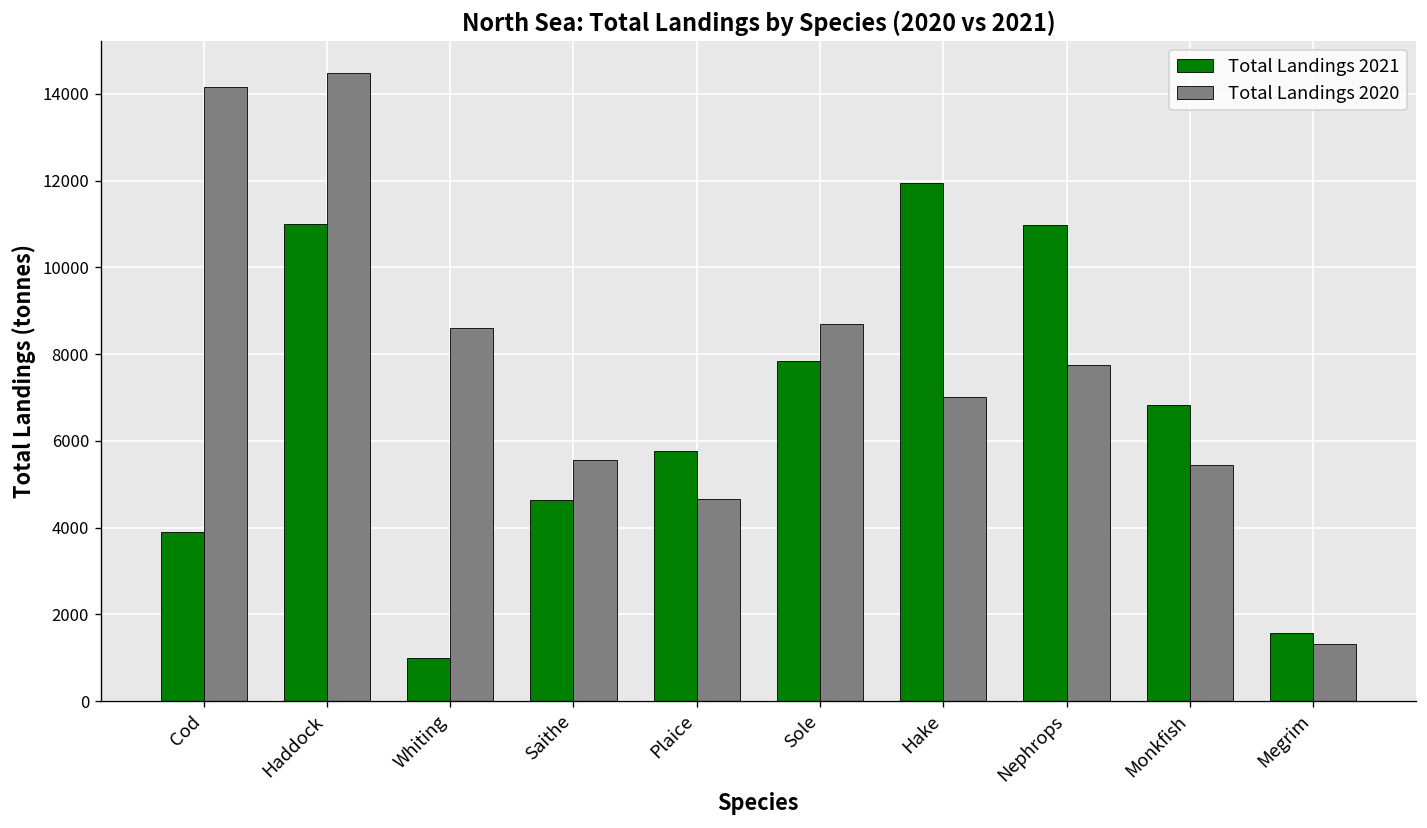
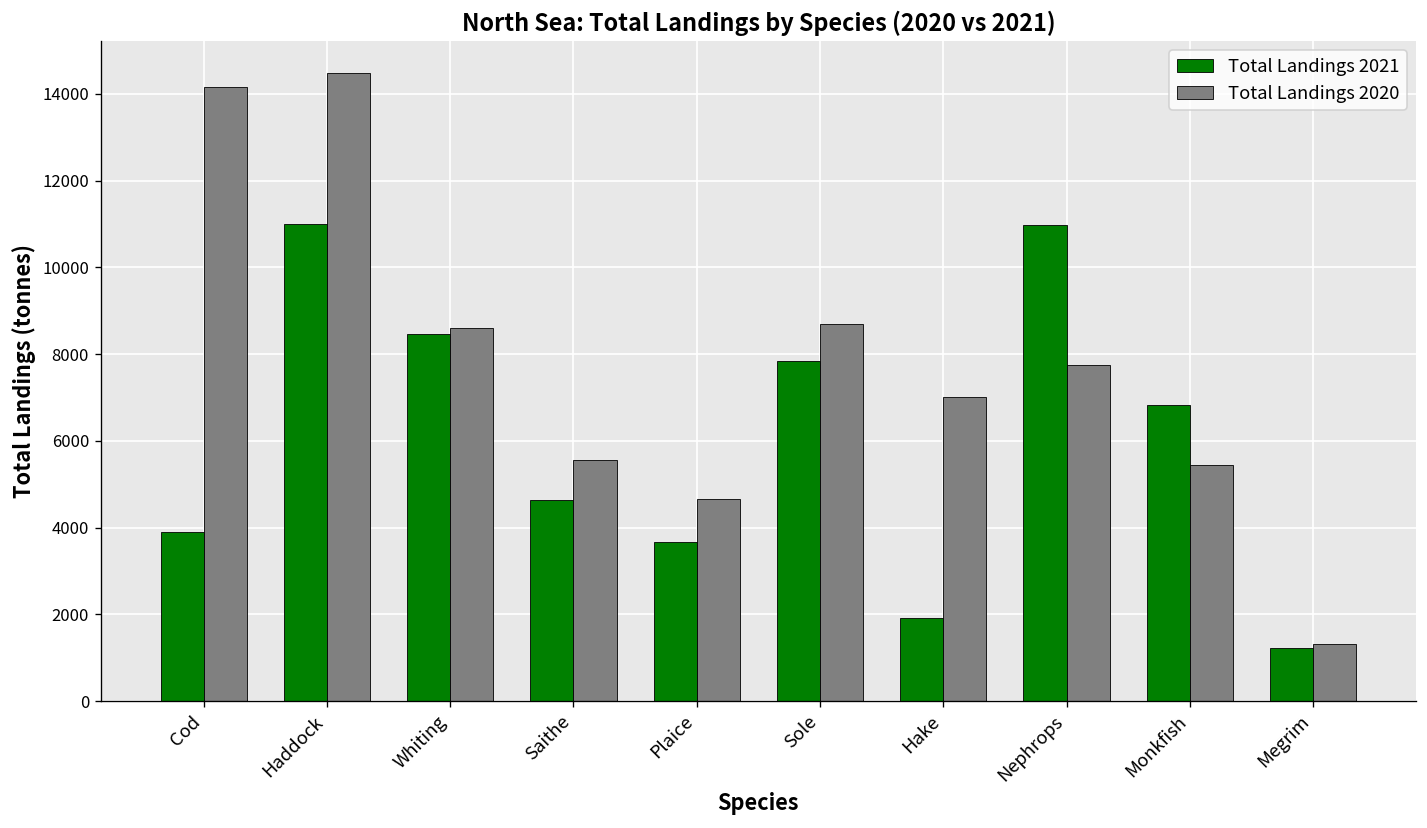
  {
    "Total Landings 2021": {
      "Cod": 3900,
      "Haddock": 11000,
-     "Whiting": 1000,
+     "Whiting": 8500,
      "Saithe": 4700,
-     "Plaice": 5800,
+     "Plaice": 3700,
      "Sole": 7800,
-     "Hake": 11900,
+     "Hake": 1900,
      "Nephrops": 11000,
      "Monkfish": 6800,
-     "Megrim": 1600
+     "Megrim": 1200
    },
    "Total Landings 2020": {
      "Cod": 14200,
      "Haddock": 14500,
      "Whiting": 8600,
      "Saithe": 5600,
      "Plaice": 4700,
      "Sole": 8700,
      "Hake": 7000,
      "Nephrops": 7800,
      "Monkfish": 5400,
      "Megrim": 1300
    }
  }
